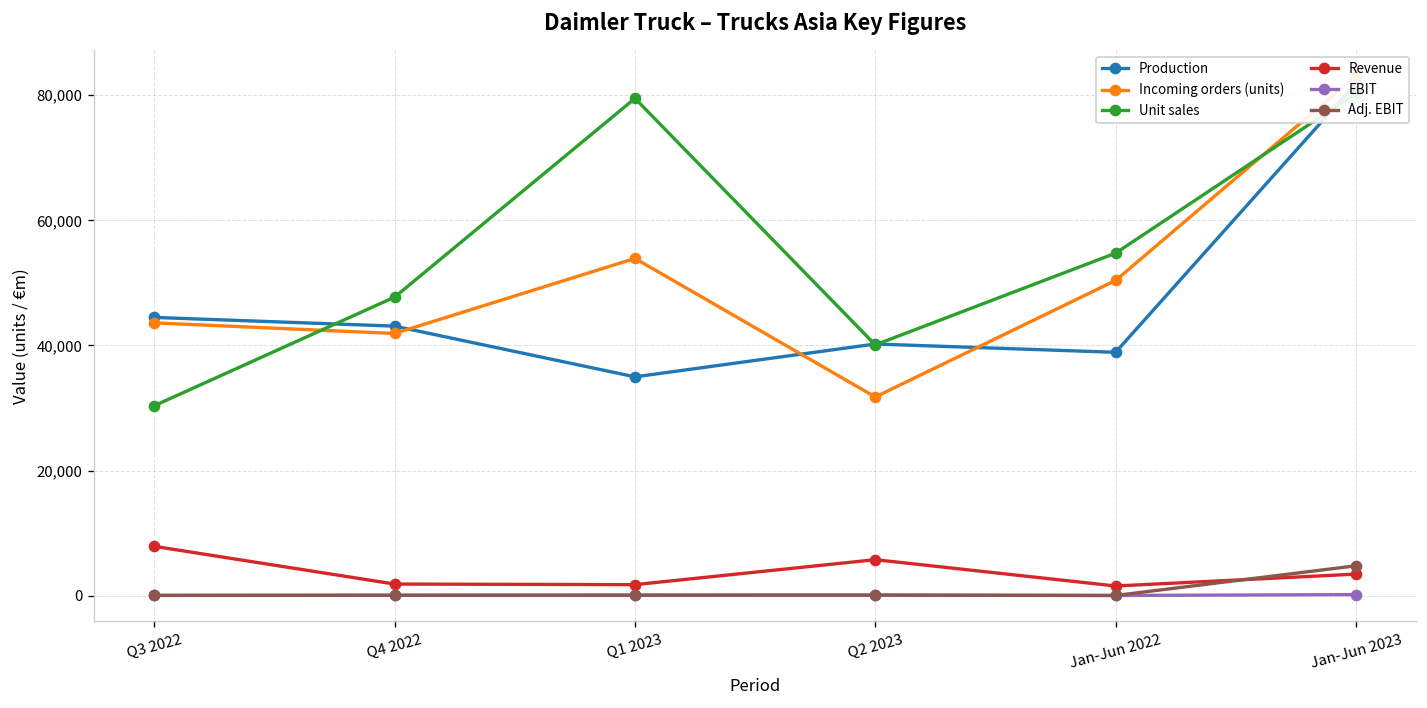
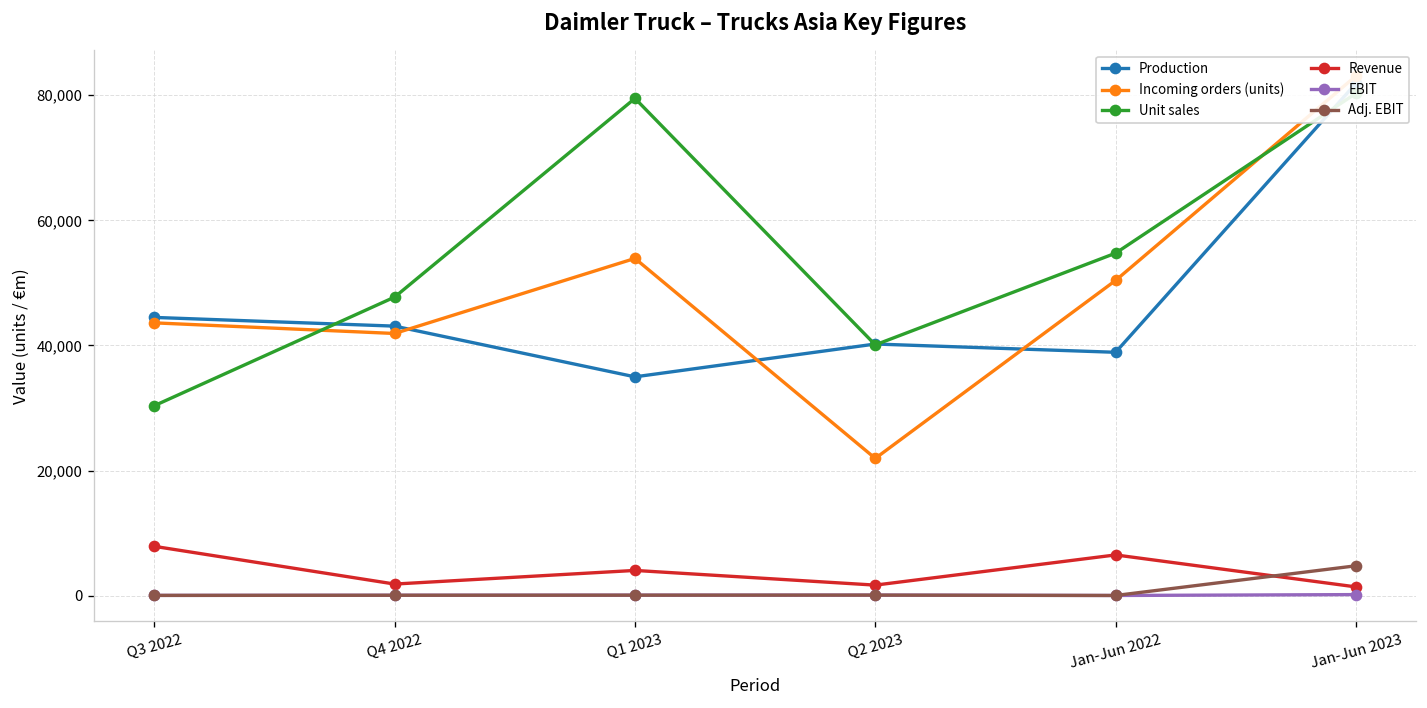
  {
    "Production": {
      "Q3 2022": "44,000",
      "Q4 2022": "43,000",
      "Q1 2023": "35,000",
      "Jan-Jun 2022": "39,000"
    },
    "Incoming orders (units)": {
      "Q3 2022": "44,000",
      "Q4 2022": "42,000",
      "Q1 2023": "54,000",
-     "Q2 2023": "32,000",
+     "Q2 2023": "22,000",
      "Jan-Jun 2022": "50,000"
    },
    "Unit sales": {
      "Q3 2022": "30,000",
      "Q4 2022": "48,000",
      "Q1 2023": "80,000",
      "Jan-Jun 2022": "55,000"
    },
    "Revenue": {
      "Q3 2022": "8,000",
      "Q4 2022": "2,000",
-     "Q1 2023": "2,000",
-     "Q2 2023": "6,000",
-     "Jan-Jun 2022": "2,000",
-     "Jan-Jun 2023": "3,000"
+     "Q1 2023": "4,000",
+     "Q2 2023": "2,000",
+     "Jan-Jun 2022": "7,000",
+     "Jan-Jun 2023": "1,000"
    },
    "EBIT": {
      "Jan-Jun 2023": "0"
    },
    "Adj. EBIT": {
      "Jan-Jun 2023": "5,000"
    }
  }
